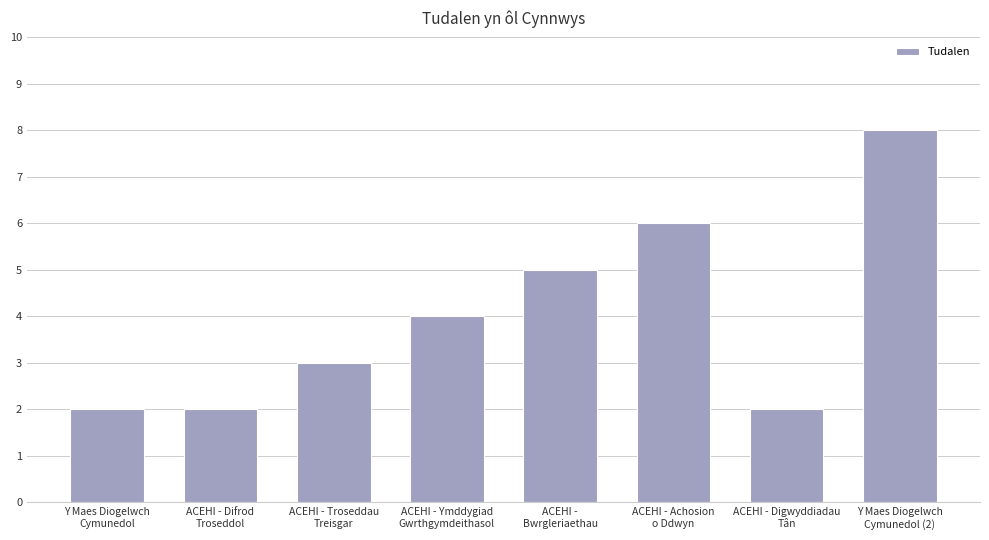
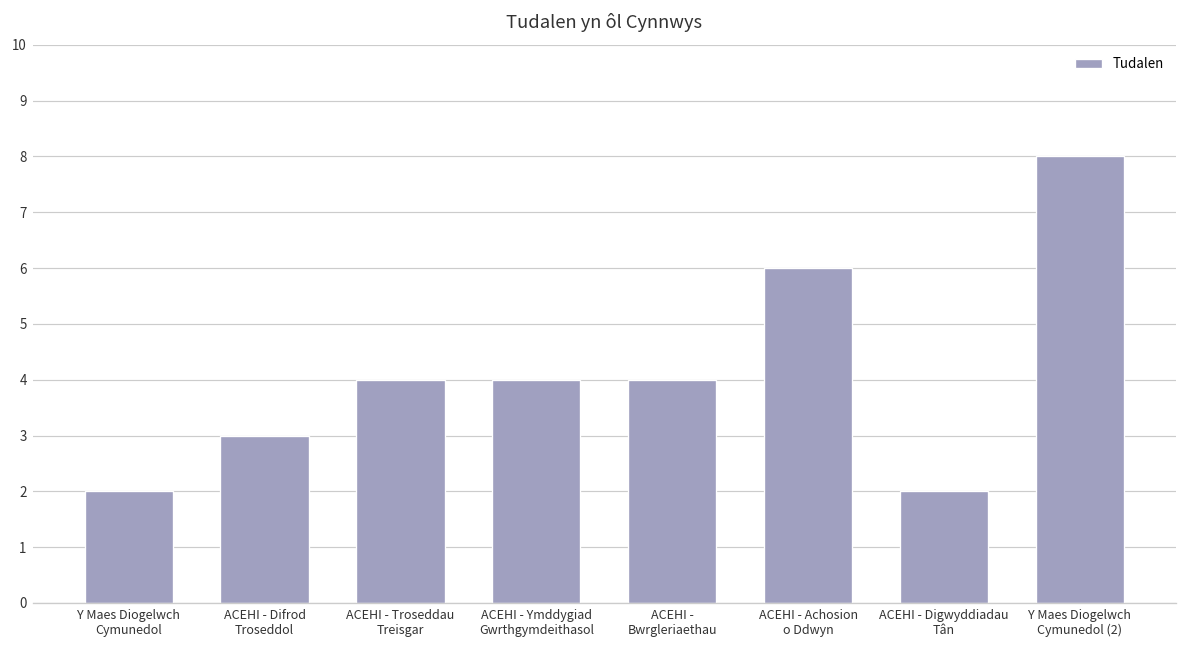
  {
    "Y Maes Diogelwch Cymunedol": 2,
-   "ACEHI - Difrod Troseddol": 2,
-   "ACEHI - Troseddau Treisgar": 3,
+   "ACEHI - Difrod Troseddol": 3,
+   "ACEHI - Troseddau Treisgar": 4,
    "ACEHI - Ymddygiad Gwrthgymdeithasol": 4,
-   "ACEHI - Bwrgleriaethau": 5,
+   "ACEHI - Bwrgleriaethau": 4,
    "ACEHI - Achosion o Ddwyn": 6,
    "ACEHI - Digwyddiadau Tân": 2,
    "Y Maes Diogelwch Cymunedol (2)": 8
  }
